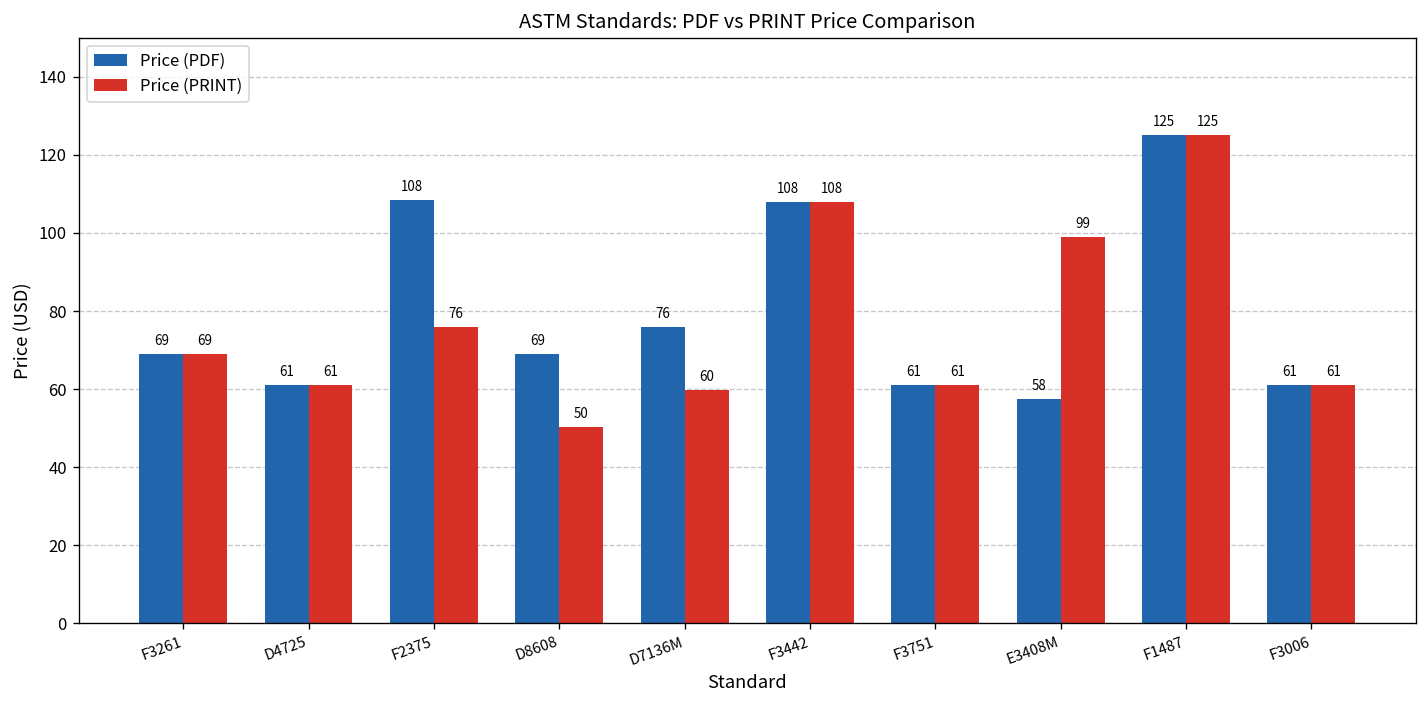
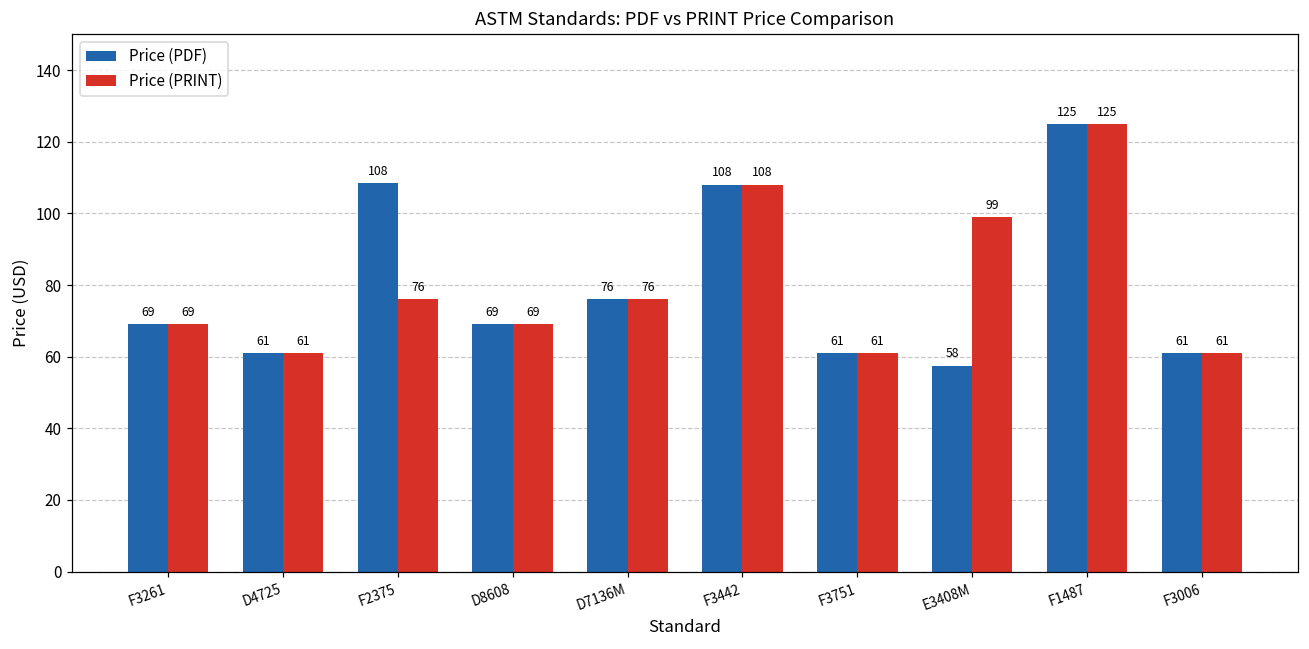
  {
    "Price (PDF)": {
      "F3261": 69,
      "D4725": 61,
      "F2375": 108,
      "D8608": 69,
      "D7136M": 76,
      "F3442": 108,
      "F3751": 61,
      "E3408M": 58,
      "F1487": 125,
      "F3006": 61
    },
    "Price (PRINT)": {
      "F3261": 69,
      "D4725": 61,
      "F2375": 76,
-     "D8608": 50,
-     "D7136M": 60,
+     "D8608": 69,
+     "D7136M": 76,
      "F3442": 108,
      "F3751": 61,
      "E3408M": 99,
      "F1487": 125,
      "F3006": 61
    }
  }
